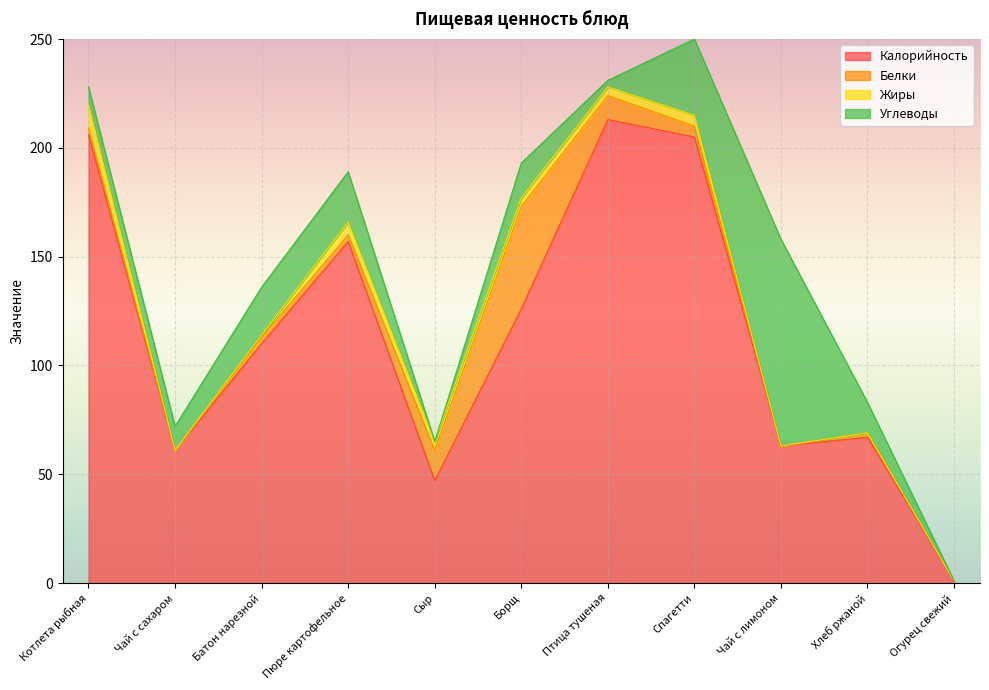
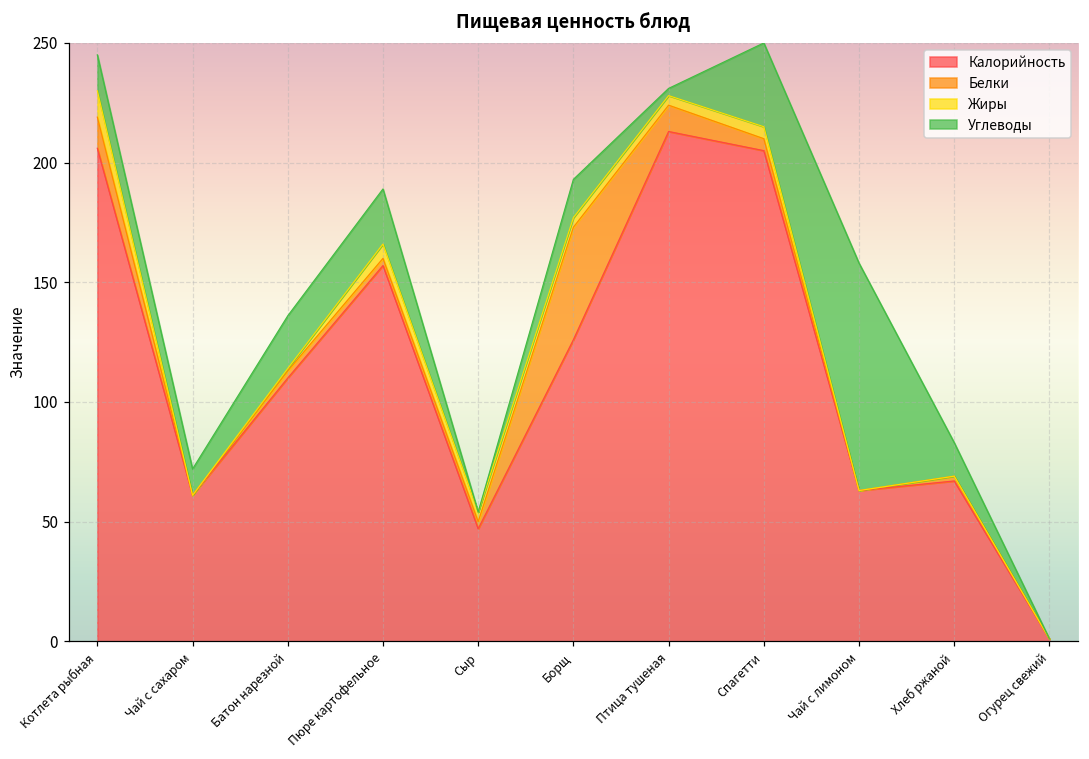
  {
    "Калорийность": {
      "Котлета рыбная": 206,
      "Батон нарезной": 110,
      "Пюре картофельное": 157,
      "Сыр": 47,
      "Борщ": 126,
      "Птица тушеная": 213,
      "Спагетти": 205,
      "Хлеб ржаной": 67
    },
    "Белки": {
-     "Котлета рыбная": 3,
+     "Котлета рыбная": 13,
      "Пюре картофельное": 3,
-     "Сыр": 14,
+     "Сыр": 3,
      "Борщ": 47,
      "Птица тушеная": 11,
      "Спагетти": 5
    },
    "Жиры": {
      "Котлета рыбная": 11,
      "Пюре картофельное": 6,
      "Борщ": 4,
      "Птица тушеная": 4,
      "Спагетти": 5
    },
    "Углеводы": {
-     "Котлета рыбная": 8,
+     "Котлета рыбная": 15,
      "Чай с сахаром": 11,
      "Батон нарезной": 22,
      "Пюре картофельное": 23,
      "Борщ": 16,
      "Птица тушеная": 3,
      "Спагетти": 35,
      "Чай с лимоном": 95,
      "Хлеб ржаной": 14
    }
  }
